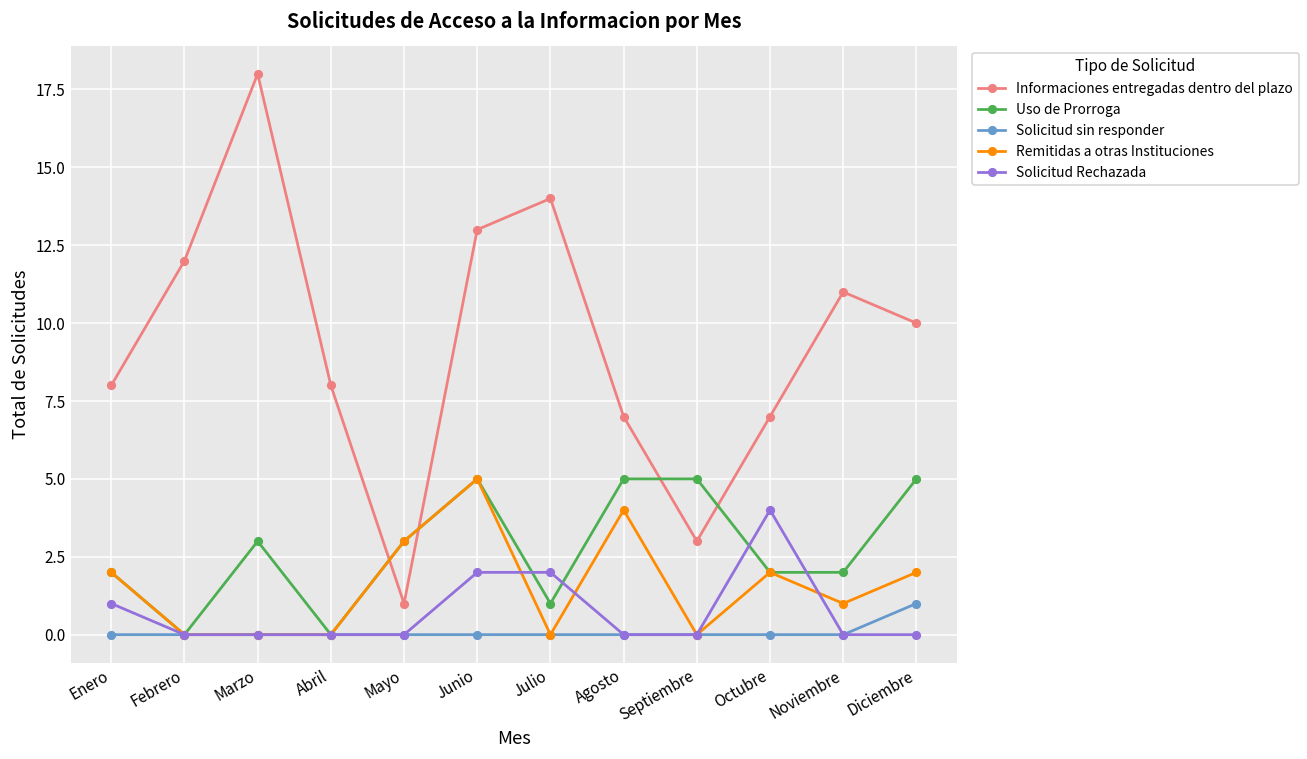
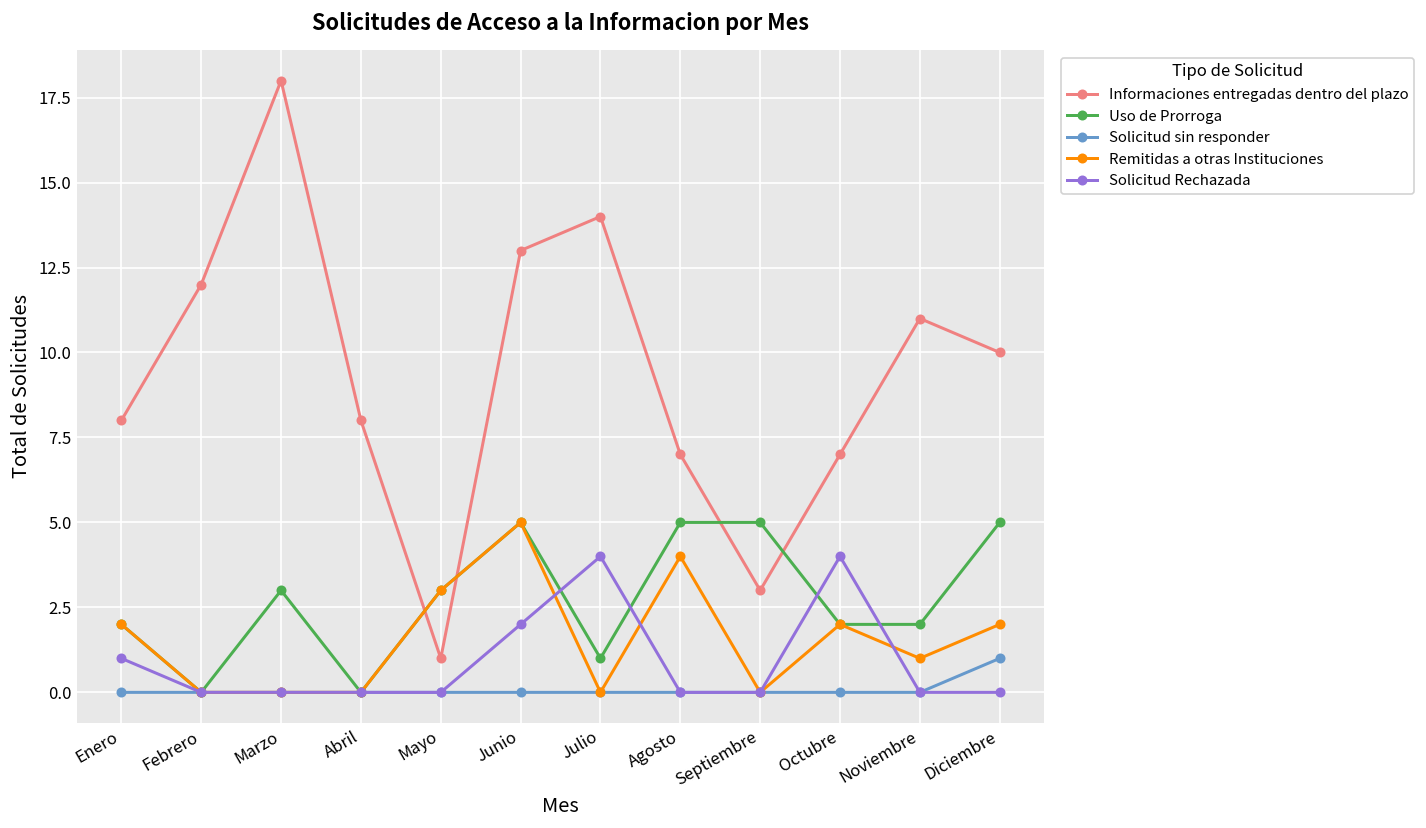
  {
    "Informaciones entregadas dentro del plazo": {
      "Enero": 8,
      "Febrero": 12,
      "Marzo": 18,
      "Abril": 8,
      "Mayo": 1,
      "Junio": 13,
      "Julio": 14,
      "Agosto": 7,
      "Septiembre": 3,
      "Octubre": 7,
      "Noviembre": 11,
      "Diciembre": 10
    },
    "Uso de Prorroga": {
      "Marzo": 3,
      "Julio": 1,
      "Agosto": 5,
      "Septiembre": 5,
      "Noviembre": 2,
      "Diciembre": 5
    },
    "Solicitud sin responder": {
      "Enero": 0,
      "Junio": 0,
      "Octubre": 0,
      "Diciembre": 1
    },
    "Remitidas a otras Instituciones": {
      "Agosto": 4,
      "Noviembre": 1,
      "Diciembre": 2
    },
    "Solicitud Rechazada": {
      "Enero": 1,
      "Junio": 2,
-     "Julio": 2,
+     "Julio": 4,
      "Octubre": 4,
      "Diciembre": 0
    }
  }
